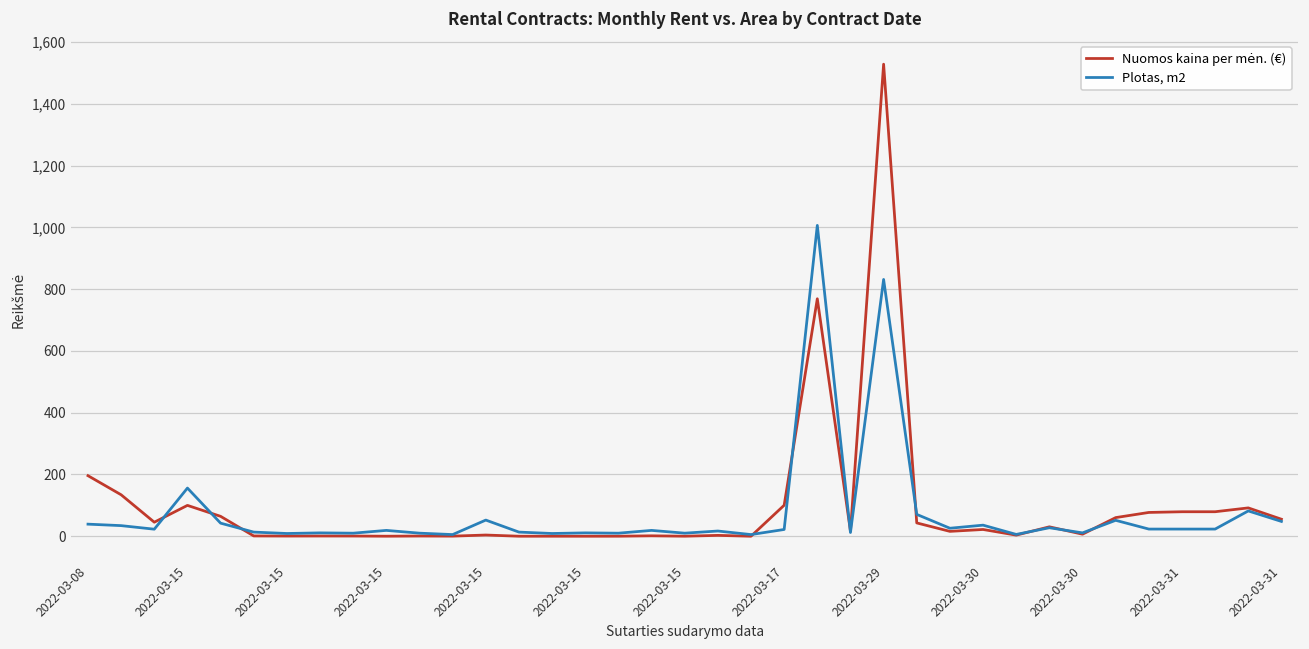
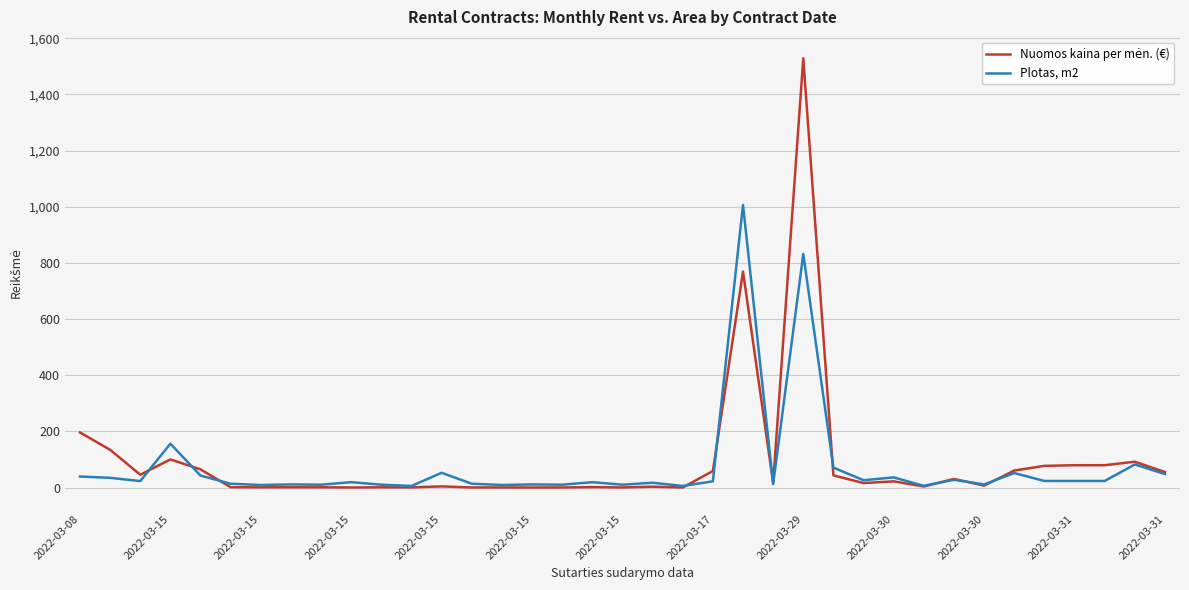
  {
    "Nuomos kaina per mėn. (€)": {
-     "2022-03-17": "100",
+     "2022-03-17": "60",
      "2022-03-29": "1,530"
    },
    "Plotas, m2": {
      "2022-03-17": "20",
      "2022-03-29": "830"
    }
  }
